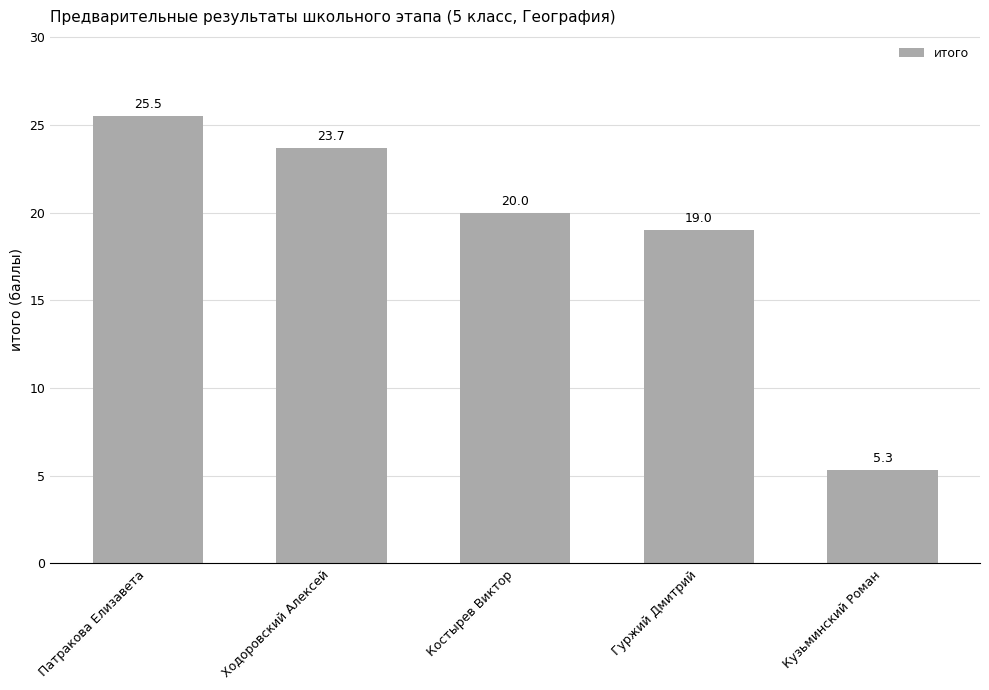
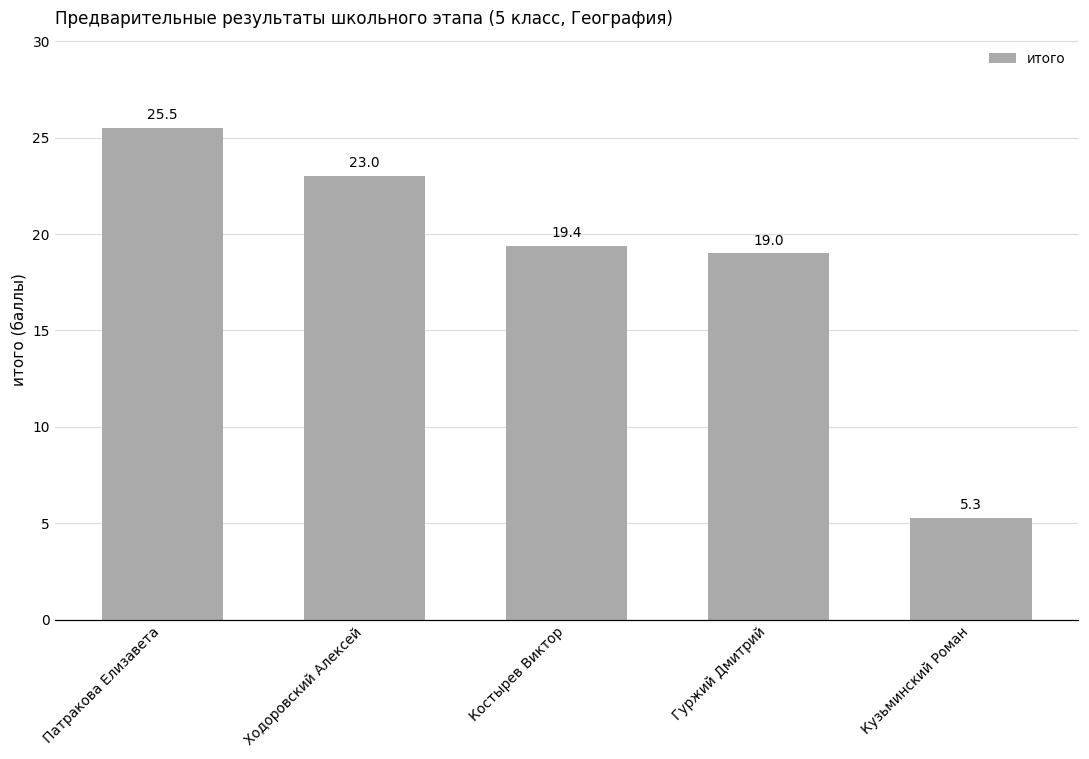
  {
    "Патракова Елизавета": 25.5,
-   "Ходоровский Алексей": 23.7,
-   "Костырев Виктор": 20.0,
+   "Ходоровский Алексей": 23.0,
+   "Костырев Виктор": 19.4,
    "Гуржий Дмитрий": 19.0,
    "Кузьминский Роман": 5.3
  }
